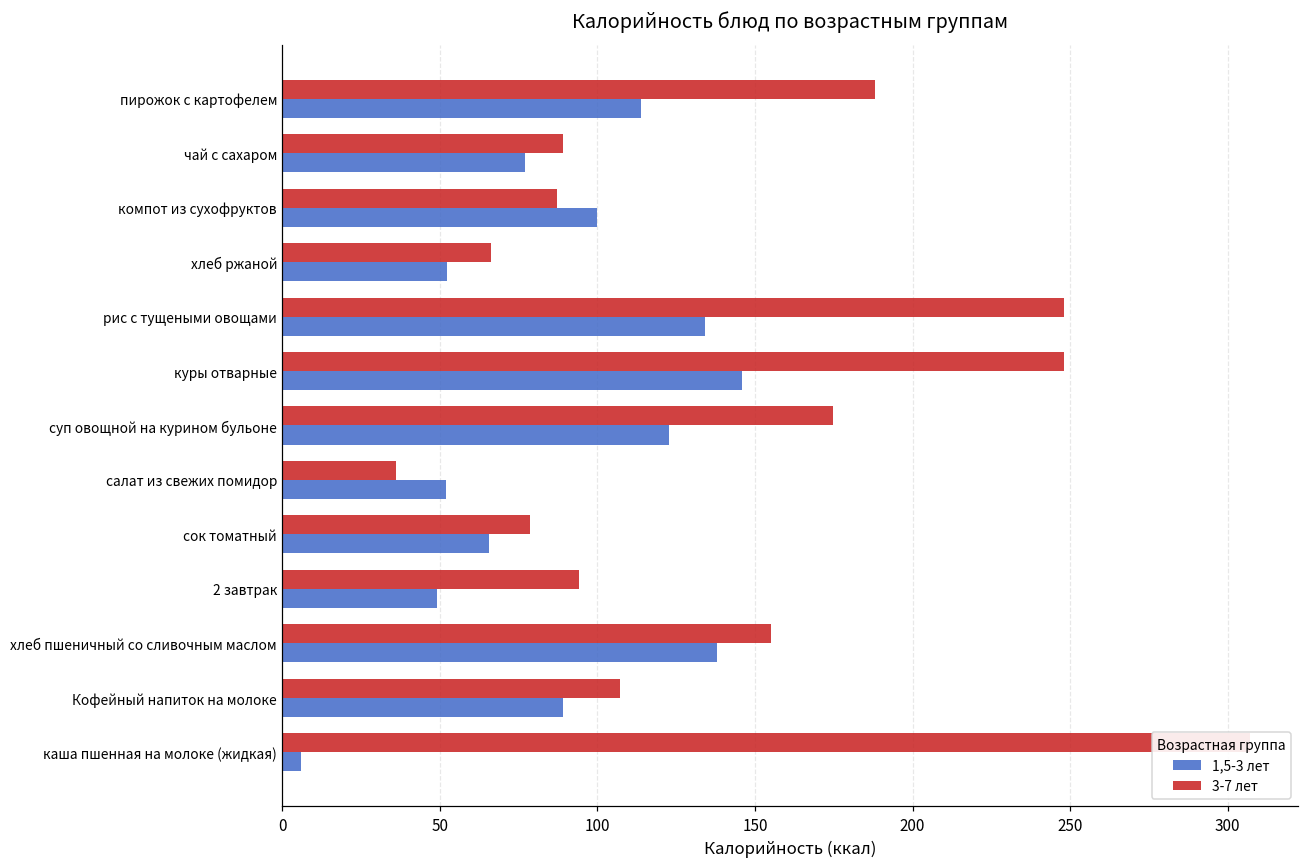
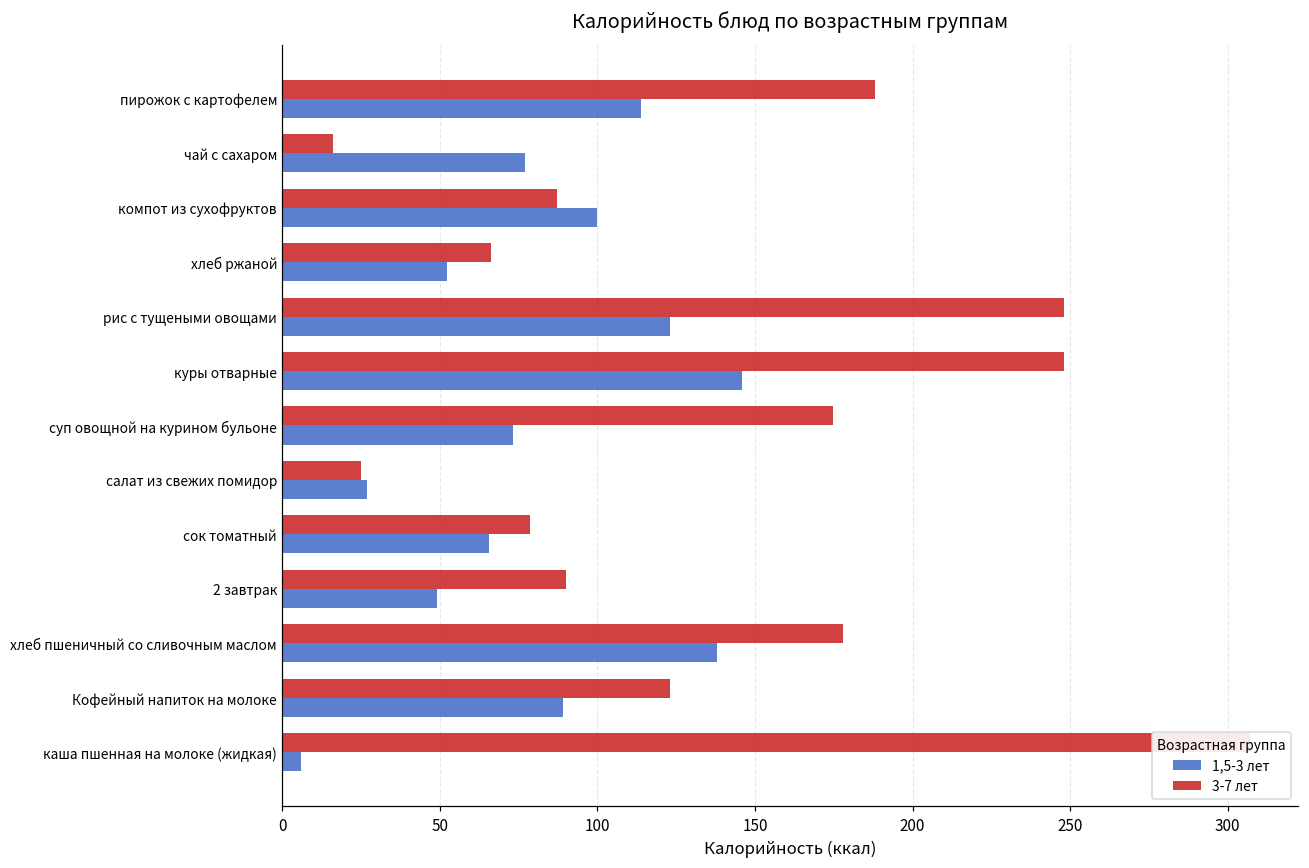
  {
    "1,5-3 лет": {
      "пирожок с картофелем": 114,
      "чай с сахаром": 77,
      "компот из сухофруктов": 100,
      "хлеб ржаной": 52,
-     "рис с тущеными овощами": 134,
+     "рис с тущеными овощами": 123,
      "куры отварные": 146,
-     "суп овощной на курином бульоне": 123,
-     "салат из свежих помидор": 52,
+     "суп овощной на курином бульоне": 73,
+     "салат из свежих помидор": 27,
      "сок томатный": 66,
      "2 завтрак": 49,
      "хлеб пшеничный со сливочным маслом": 138,
      "Кофейный напиток на молоке": 89,
      "каша пшенная на молоке (жидкая)": 6
    },
    "3-7 лет": {
      "пирожок с картофелем": 188,
-     "чай с сахаром": 89,
+     "чай с сахаром": 16,
      "компот из сухофруктов": 87,
      "хлеб ржаной": 66,
      "рис с тущеными овощами": 248,
      "куры отварные": 248,
      "суп овощной на курином бульоне": 175,
-     "салат из свежих помидор": 36,
+     "салат из свежих помидор": 25,
      "сок томатный": 79,
-     "2 завтрак": 94,
-     "хлеб пшеничный со сливочным маслом": 155,
-     "Кофейный напиток на молоке": 107
+     "2 завтрак": 90,
+     "хлеб пшеничный со сливочным маслом": 178,
+     "Кофейный напиток на молоке": 123
    }
  }
